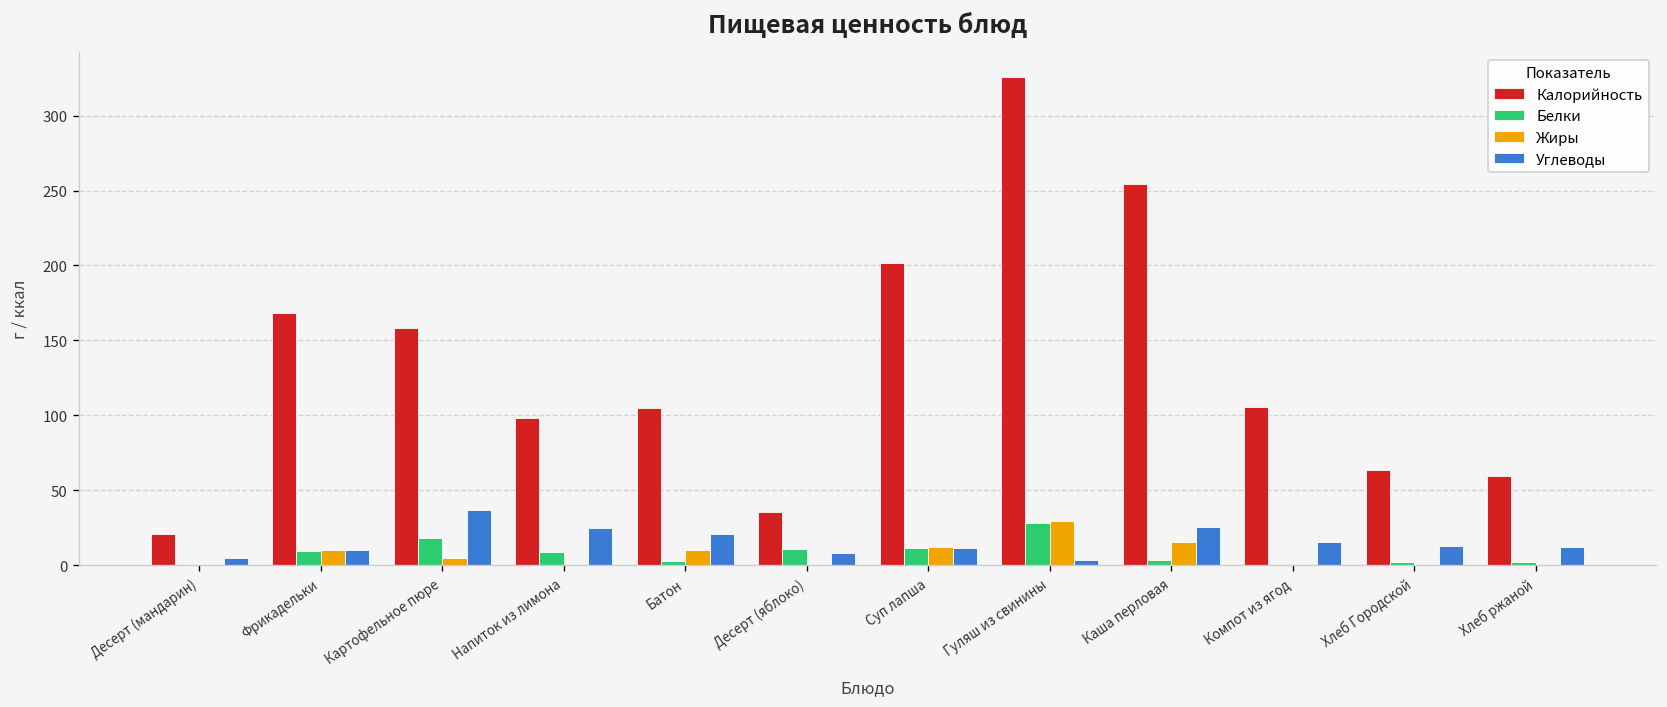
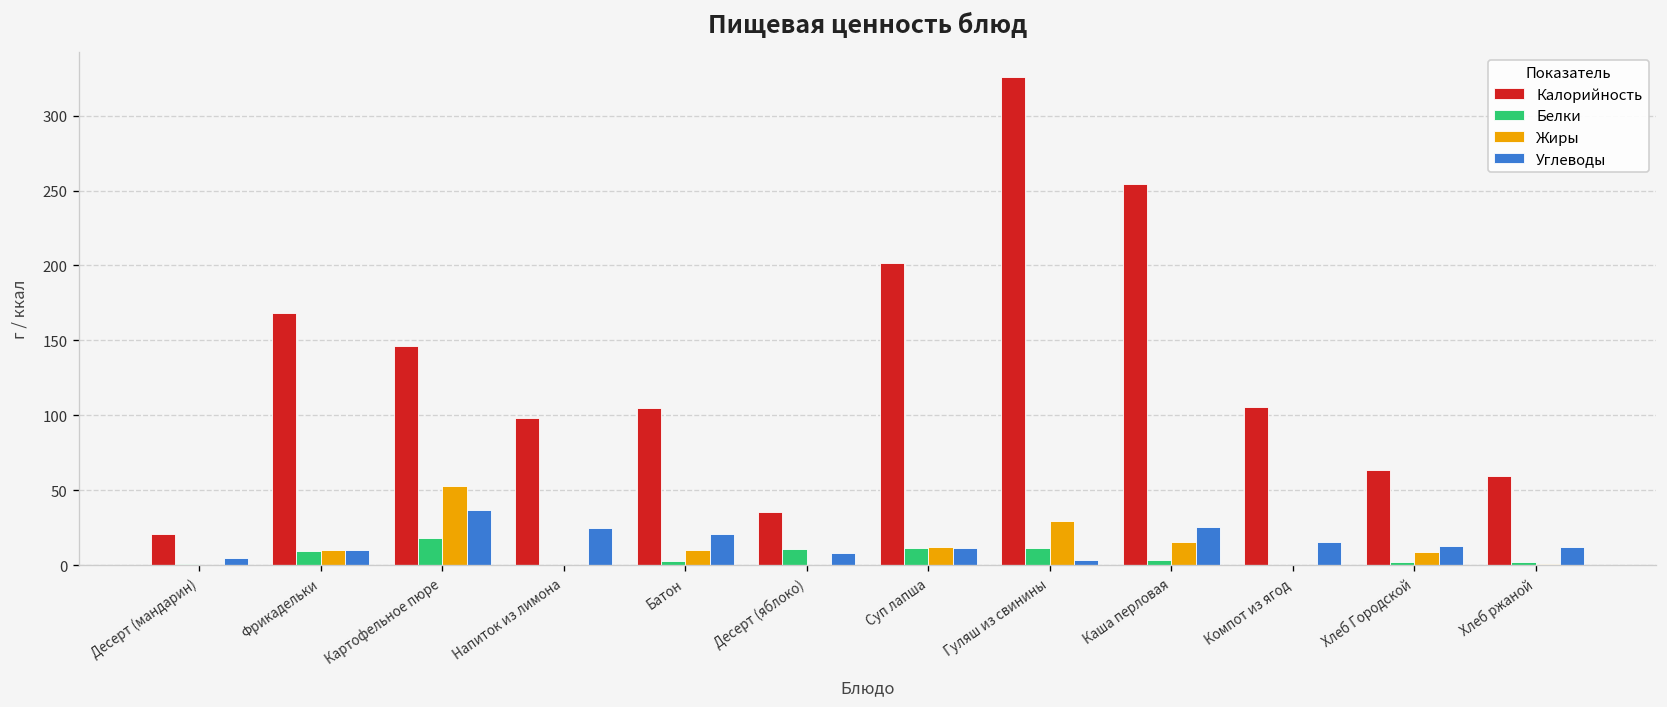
  {
    "Калорийность": {
      "Десерт (мандарин)": 21,
      "Фрикадельки": 169,
-     "Картофельное пюре": 158,
+     "Картофельное пюре": 146,
      "Напиток из лимона": 98,
      "Батон": 105,
      "Десерт (яблоко)": 36,
      "Суп лапша": 201,
      "Гуляш из свинины": 326,
      "Каша перловая": 254,
      "Компот из ягод": 106,
      "Хлеб Городской": 63,
      "Хлеб ржаной": 59
    },
    "Белки": {
      "Фрикадельки": 9,
      "Картофельное пюре": 18,
-     "Напиток из лимона": 9,
+     "Напиток из лимона": 0,
      "Батон": 3,
      "Десерт (яблоко)": 11,
      "Суп лапша": 11,
-     "Гуляш из свинины": 28,
+     "Гуляш из свинины": 11,
      "Каша перловая": 4,
      "Хлеб Городской": 2,
      "Хлеб ржаной": 2
    },
    "Жиры": {
      "Фрикадельки": 10,
-     "Картофельное пюре": 5,
+     "Картофельное пюре": 53,
      "Батон": 10,
      "Суп лапша": 12,
      "Гуляш из свинины": 30,
      "Каша перловая": 15,
-     "Хлеб Городской": 0
+     "Хлеб Городской": 9
    },
    "Углеводы": {
      "Десерт (мандарин)": 5,
      "Фрикадельки": 10,
      "Картофельное пюре": 37,
      "Напиток из лимона": 24,
      "Батон": 21,
      "Десерт (яблоко)": 8,
      "Суп лапша": 11,
      "Гуляш из свинины": 4,
      "Каша перловая": 25,
      "Компот из ягод": 16,
      "Хлеб Городской": 13,
      "Хлеб ржаной": 12
    }
  }
